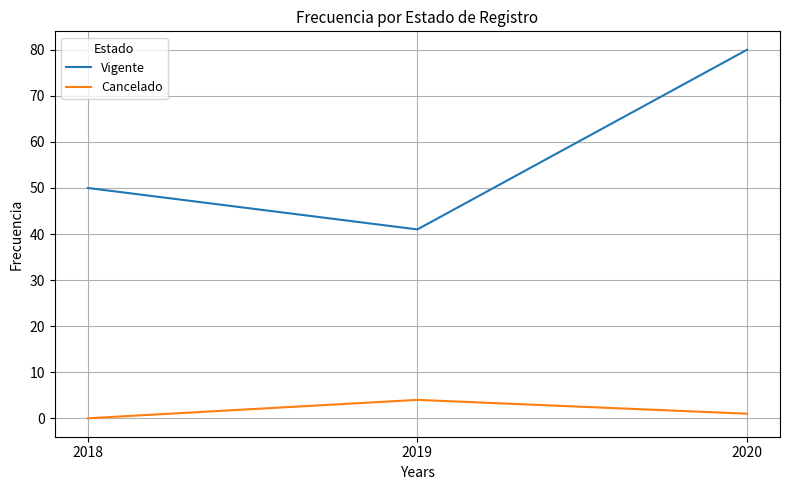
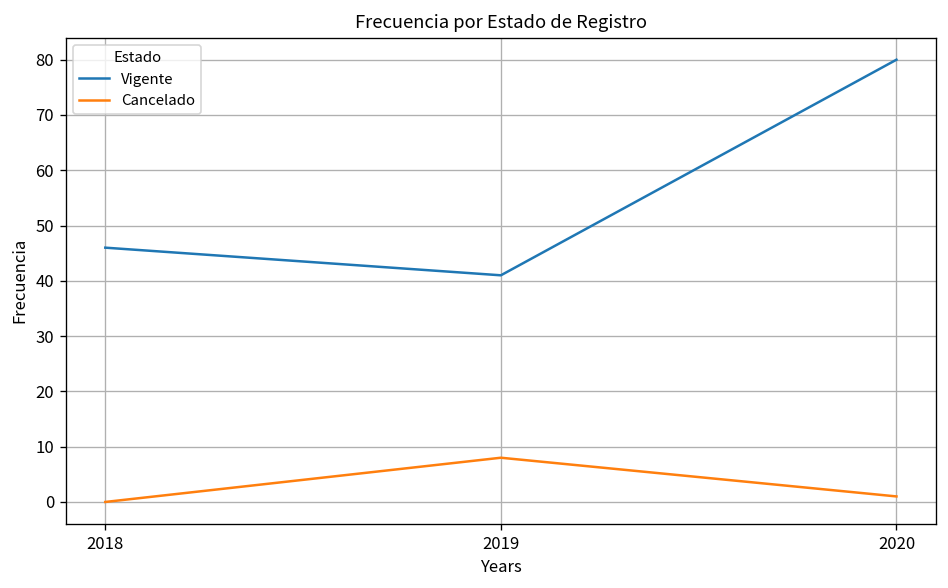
  {
    "Vigente": {
-     "2018": 50,
+     "2018": 46,
      "2019": 41,
      "2020": 80
    },
    "Cancelado": {
      "2018": 0,
-     "2019": 4,
+     "2019": 8,
      "2020": 1
    }
  }
